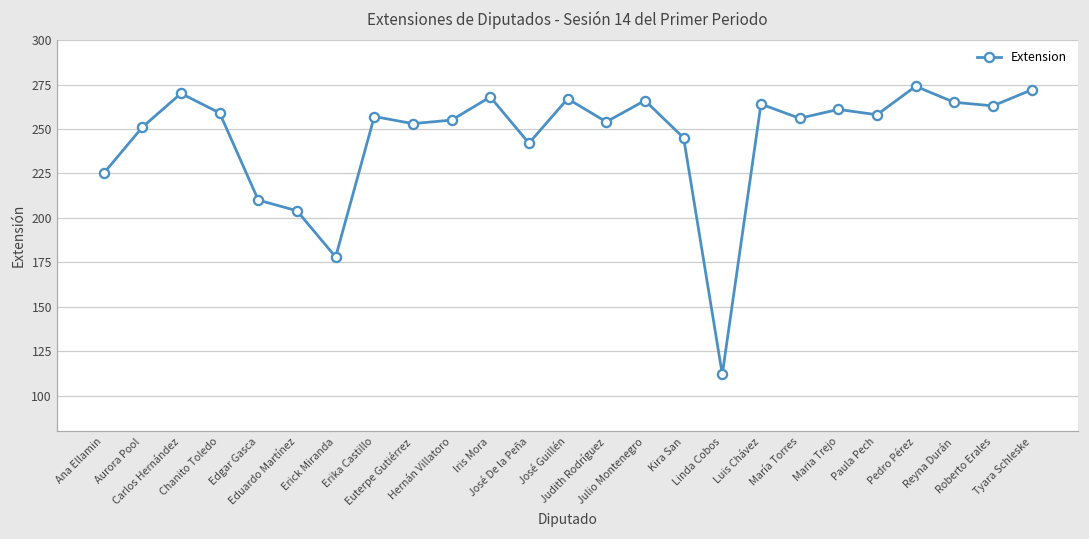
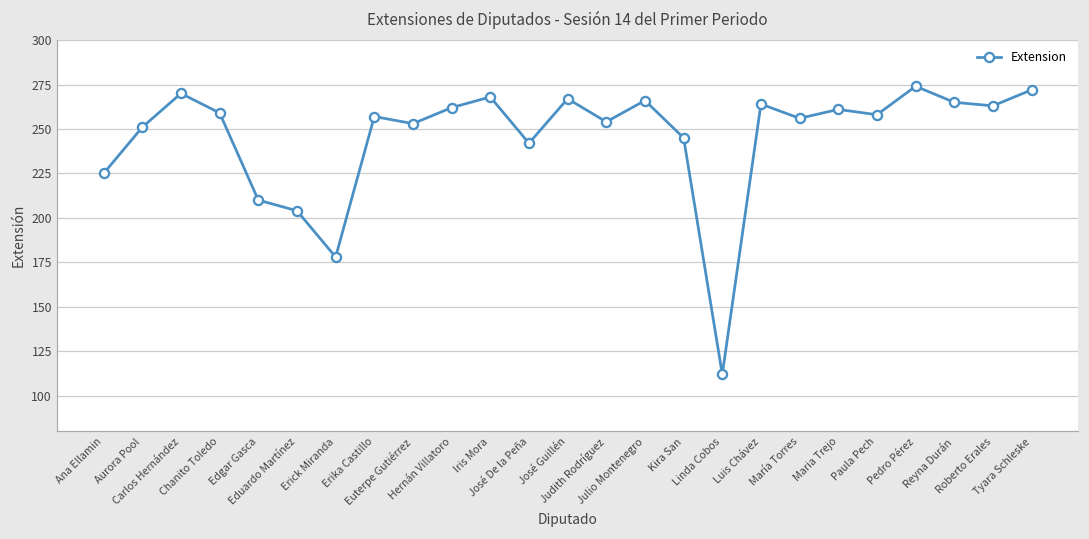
  {
    "Ana Ellamin": 225,
    "Aurora Pool": 251,
    "Carlos Hernández": 270,
    "Chanito Toledo": 259,
    "Edgar Gasca": 210,
    "Eduardo Martínez": 204,
    "Erick Miranda": 178,
    "Erika Castillo": 257,
    "Euterpe Gutiérrez": 253,
-   "Hernán Villatoro": 255,
+   "Hernán Villatoro": 262,
    "Iris Mora": 268,
    "José De la Peña": 242,
    "José Guillén": 267,
    "Judith Rodríguez": 254,
    "Julio Montenegro": 266,
    "Kira San": 245,
    "Linda Cobos": 112,
    "Luis Chávez": 264,
    "María Torres": 256,
    "Maria Trejo": 261,
    "Paula Pech": 258,
    "Pedro Pérez": 274,
    "Reyna Durán": 265,
    "Roberto Erales": 263,
    "Tyara Schleske": 272
  }
